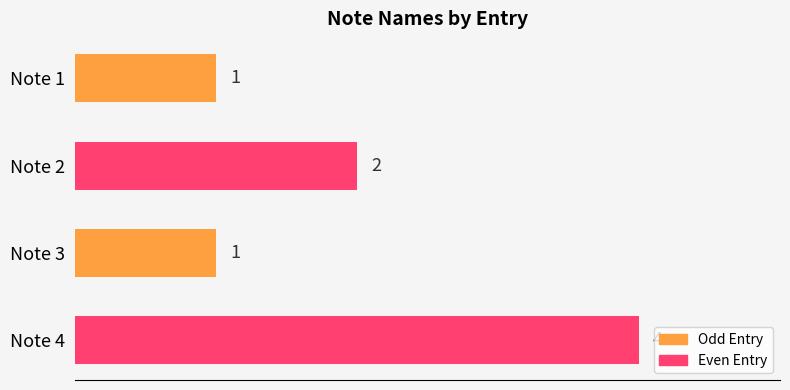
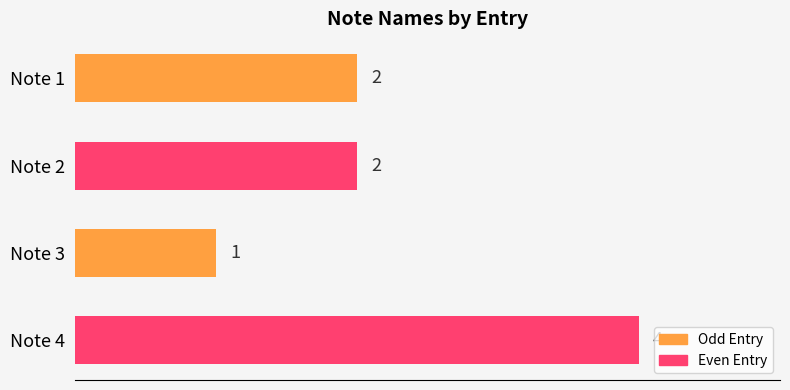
  {
-   "Note 1": 1,
+   "Note 1": 2,
    "Note 2": 2,
    "Note 3": 1
  }
